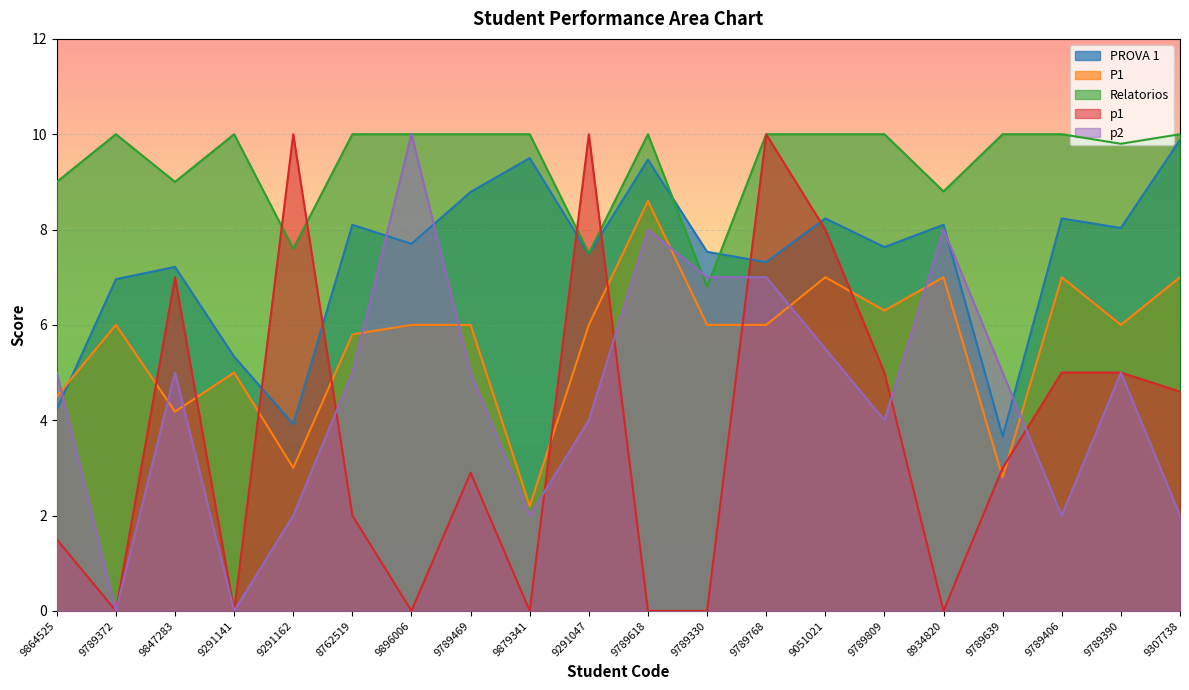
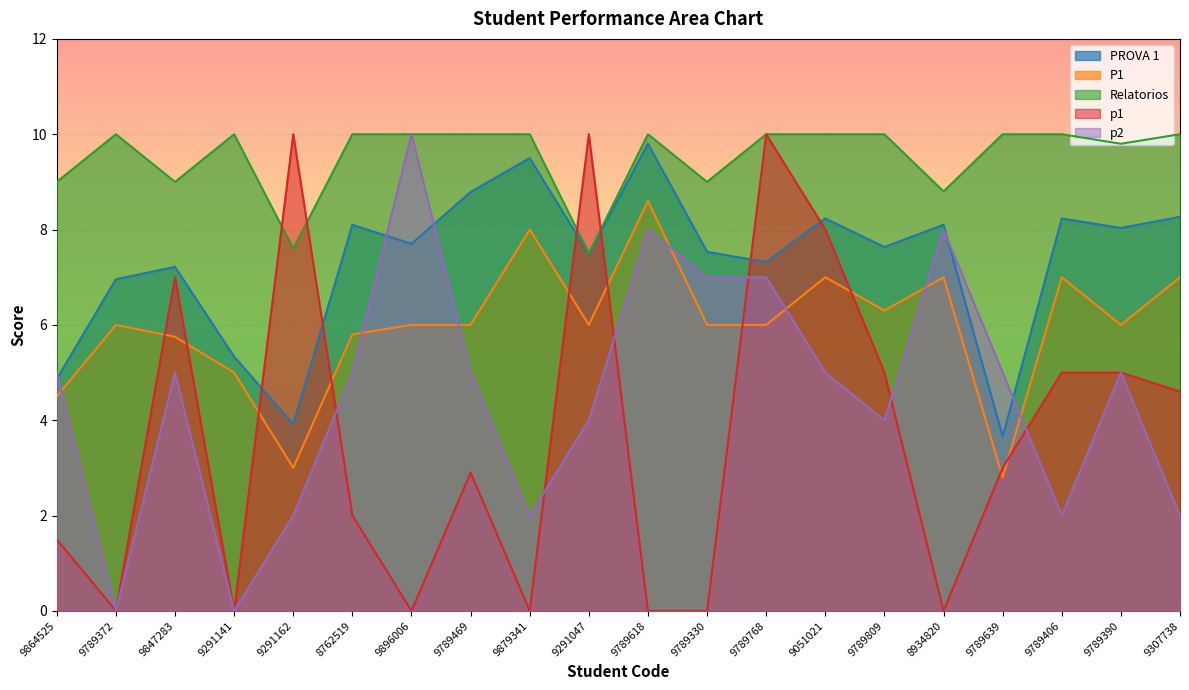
  {
    "PROVA 1": {
-     "9864525": 4.2,
+     "9864525": 4.9,
      "9789372": 7.0,
      "9847283": 7.2,
      "9291141": 5.3,
      "9291162": 3.9,
      "8762519": 8.1,
      "9896006": 7.7,
      "9789469": 8.8,
      "9879341": 9.5,
-     "9789618": 9.5,
+     "9789618": 9.8,
      "9789330": 7.5,
      "9789768": 7.3,
      "9051021": 8.2,
      "9789809": 7.6,
      "8934820": 8.1,
      "9789639": 3.7,
      "9789406": 8.2,
      "9789390": 8.0,
-     "9307738": 9.9
+     "9307738": 8.3
    },
    "P1": {
      "9864525": 4.5,
      "9789372": 6.0,
-     "9847283": 4.2,
+     "9847283": 5.8,
      "9291141": 5.0,
      "9291162": 3.0,
      "8762519": 5.8,
      "9896006": 6.0,
      "9789469": 6.0,
-     "9879341": 2.2,
+     "9879341": 8.0,
      "9291047": 6.0,
      "9789618": 8.6,
      "9789330": 6.0,
      "9789768": 6.0,
      "9051021": 7.0,
      "9789809": 6.3,
      "8934820": 7.0,
      "9789639": 2.8,
      "9789406": 7.0,
      "9789390": 6.0,
      "9307738": 7.0
    },
    "Relatorios": {
      "9864525": 9.0,
      "9789372": 10.0,
      "9847283": 9.0,
      "9291141": 10.0,
      "9291162": 7.6,
      "8762519": 10.0,
      "9789469": 10.0,
      "9879341": 10.0,
      "9789618": 10.0,
-     "9789330": 6.8,
+     "9789330": 9.0,
      "9051021": 10.0,
      "9789809": 10.0,
      "8934820": 8.8,
      "9789639": 10.0,
      "9789406": 10.0,
      "9307738": 10.0
    },
    "p1": {
      "9864525": 1.5,
      "9847283": 7.0,
      "9291162": 10.0,
      "8762519": 2.0,
      "9896006": 0.0,
      "9789469": 2.9,
      "9879341": 0.0,
      "9291047": 10.0,
      "9789618": 0.0,
      "9789330": 0.0,
      "9051021": 8.0,
      "9789809": 5.0,
      "8934820": 0.0,
      "9789639": 3.0,
      "9789406": 5.0,
      "9307738": 4.6
    },
    "p2": {
      "9864525": 5.0,
      "9847283": 5.0,
      "9291162": 2.0,
      "8762519": 5.0,
      "9789469": 5.0,
      "9879341": 2.0,
      "9291047": 4.0,
      "9789618": 8.0,
      "9789330": 7.0,
      "9789768": 7.0,
-     "9051021": 5.5,
+     "9051021": 5.0,
      "9789809": 4.0,
      "8934820": 8.0,
      "9789639": 5.0,
      "9789406": 2.0,
      "9307738": 2.0
    }
  }
